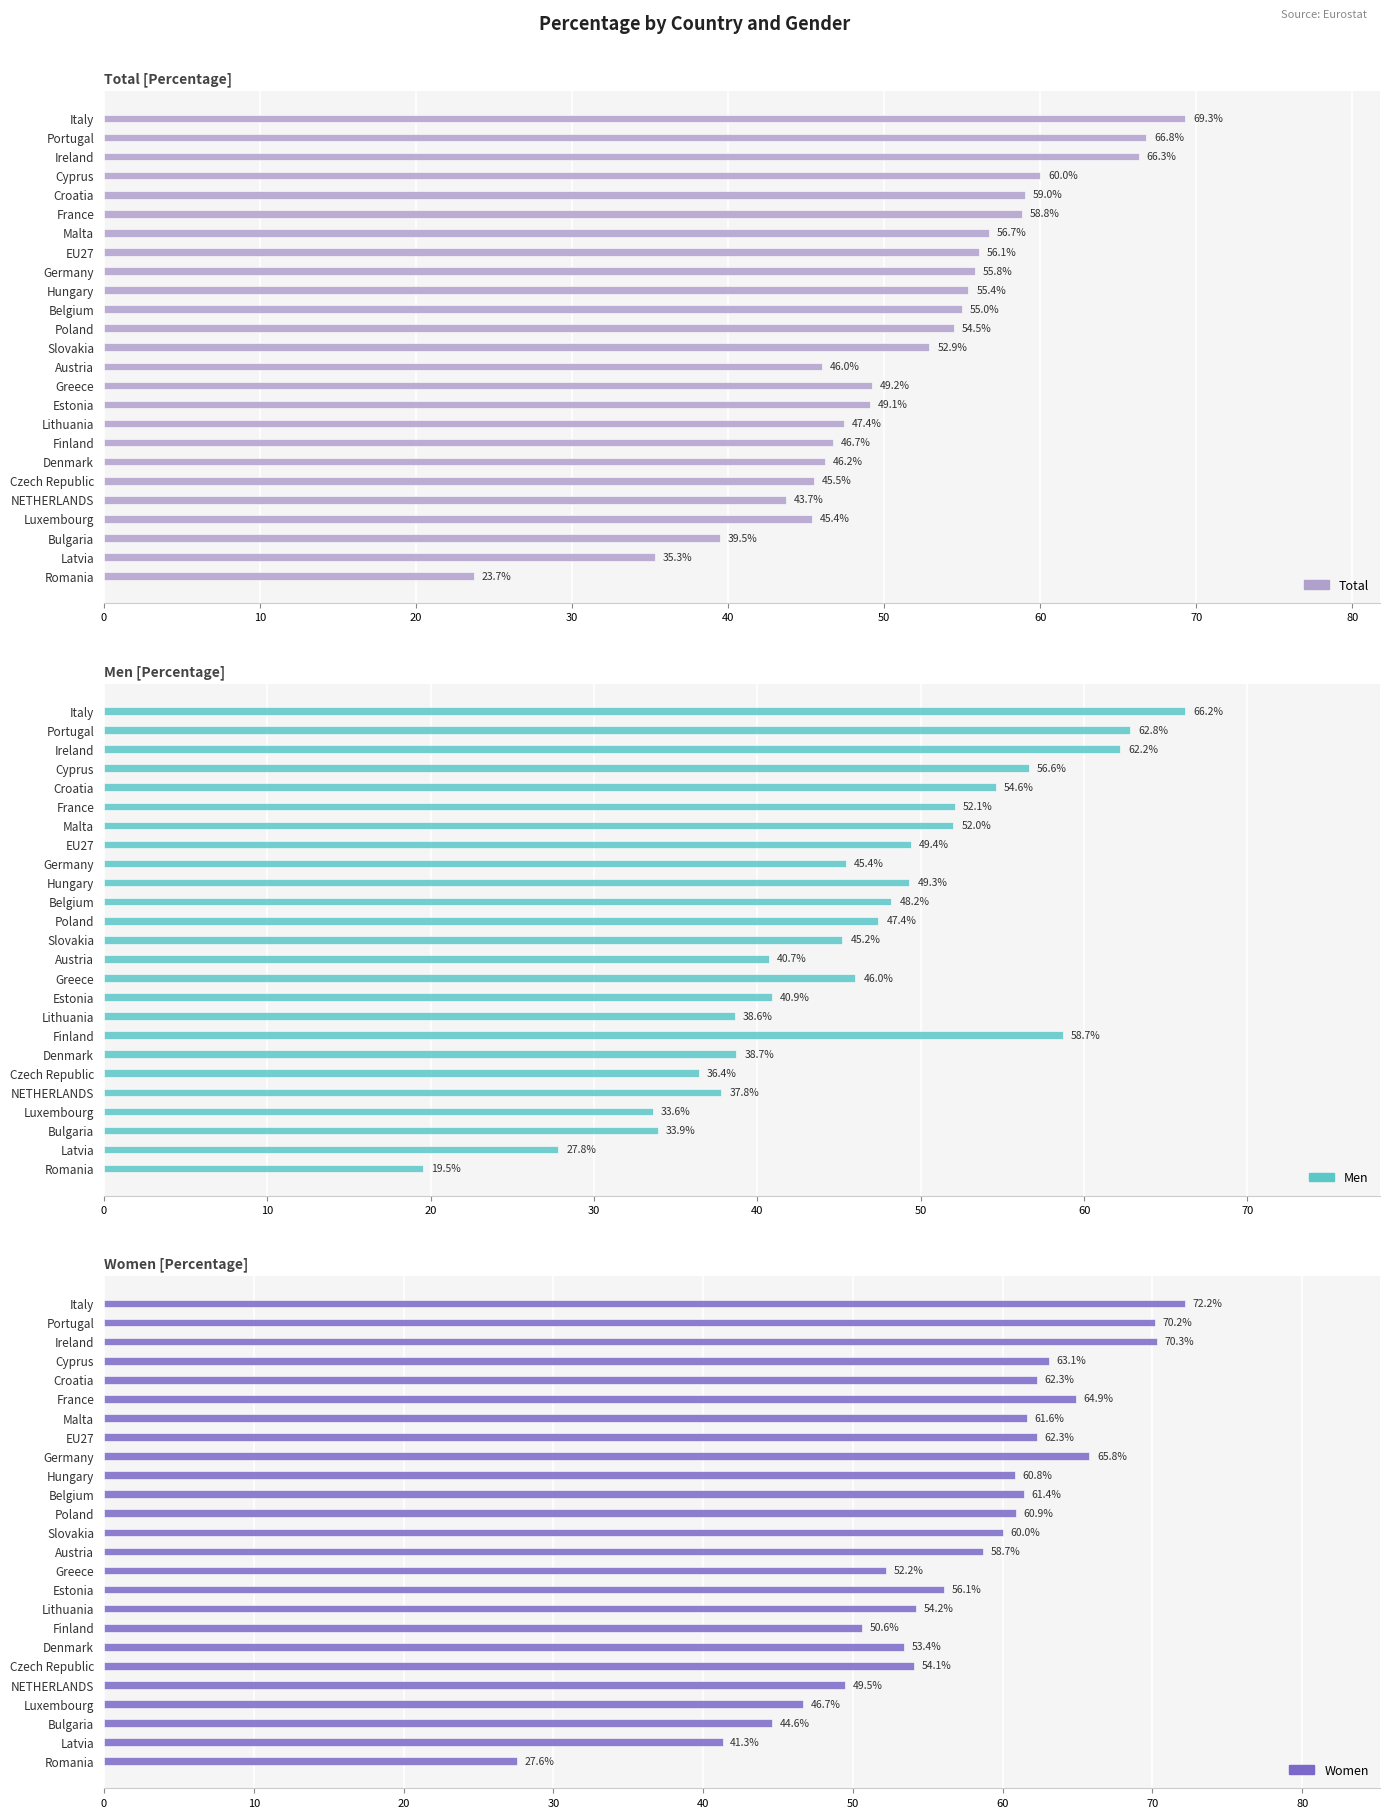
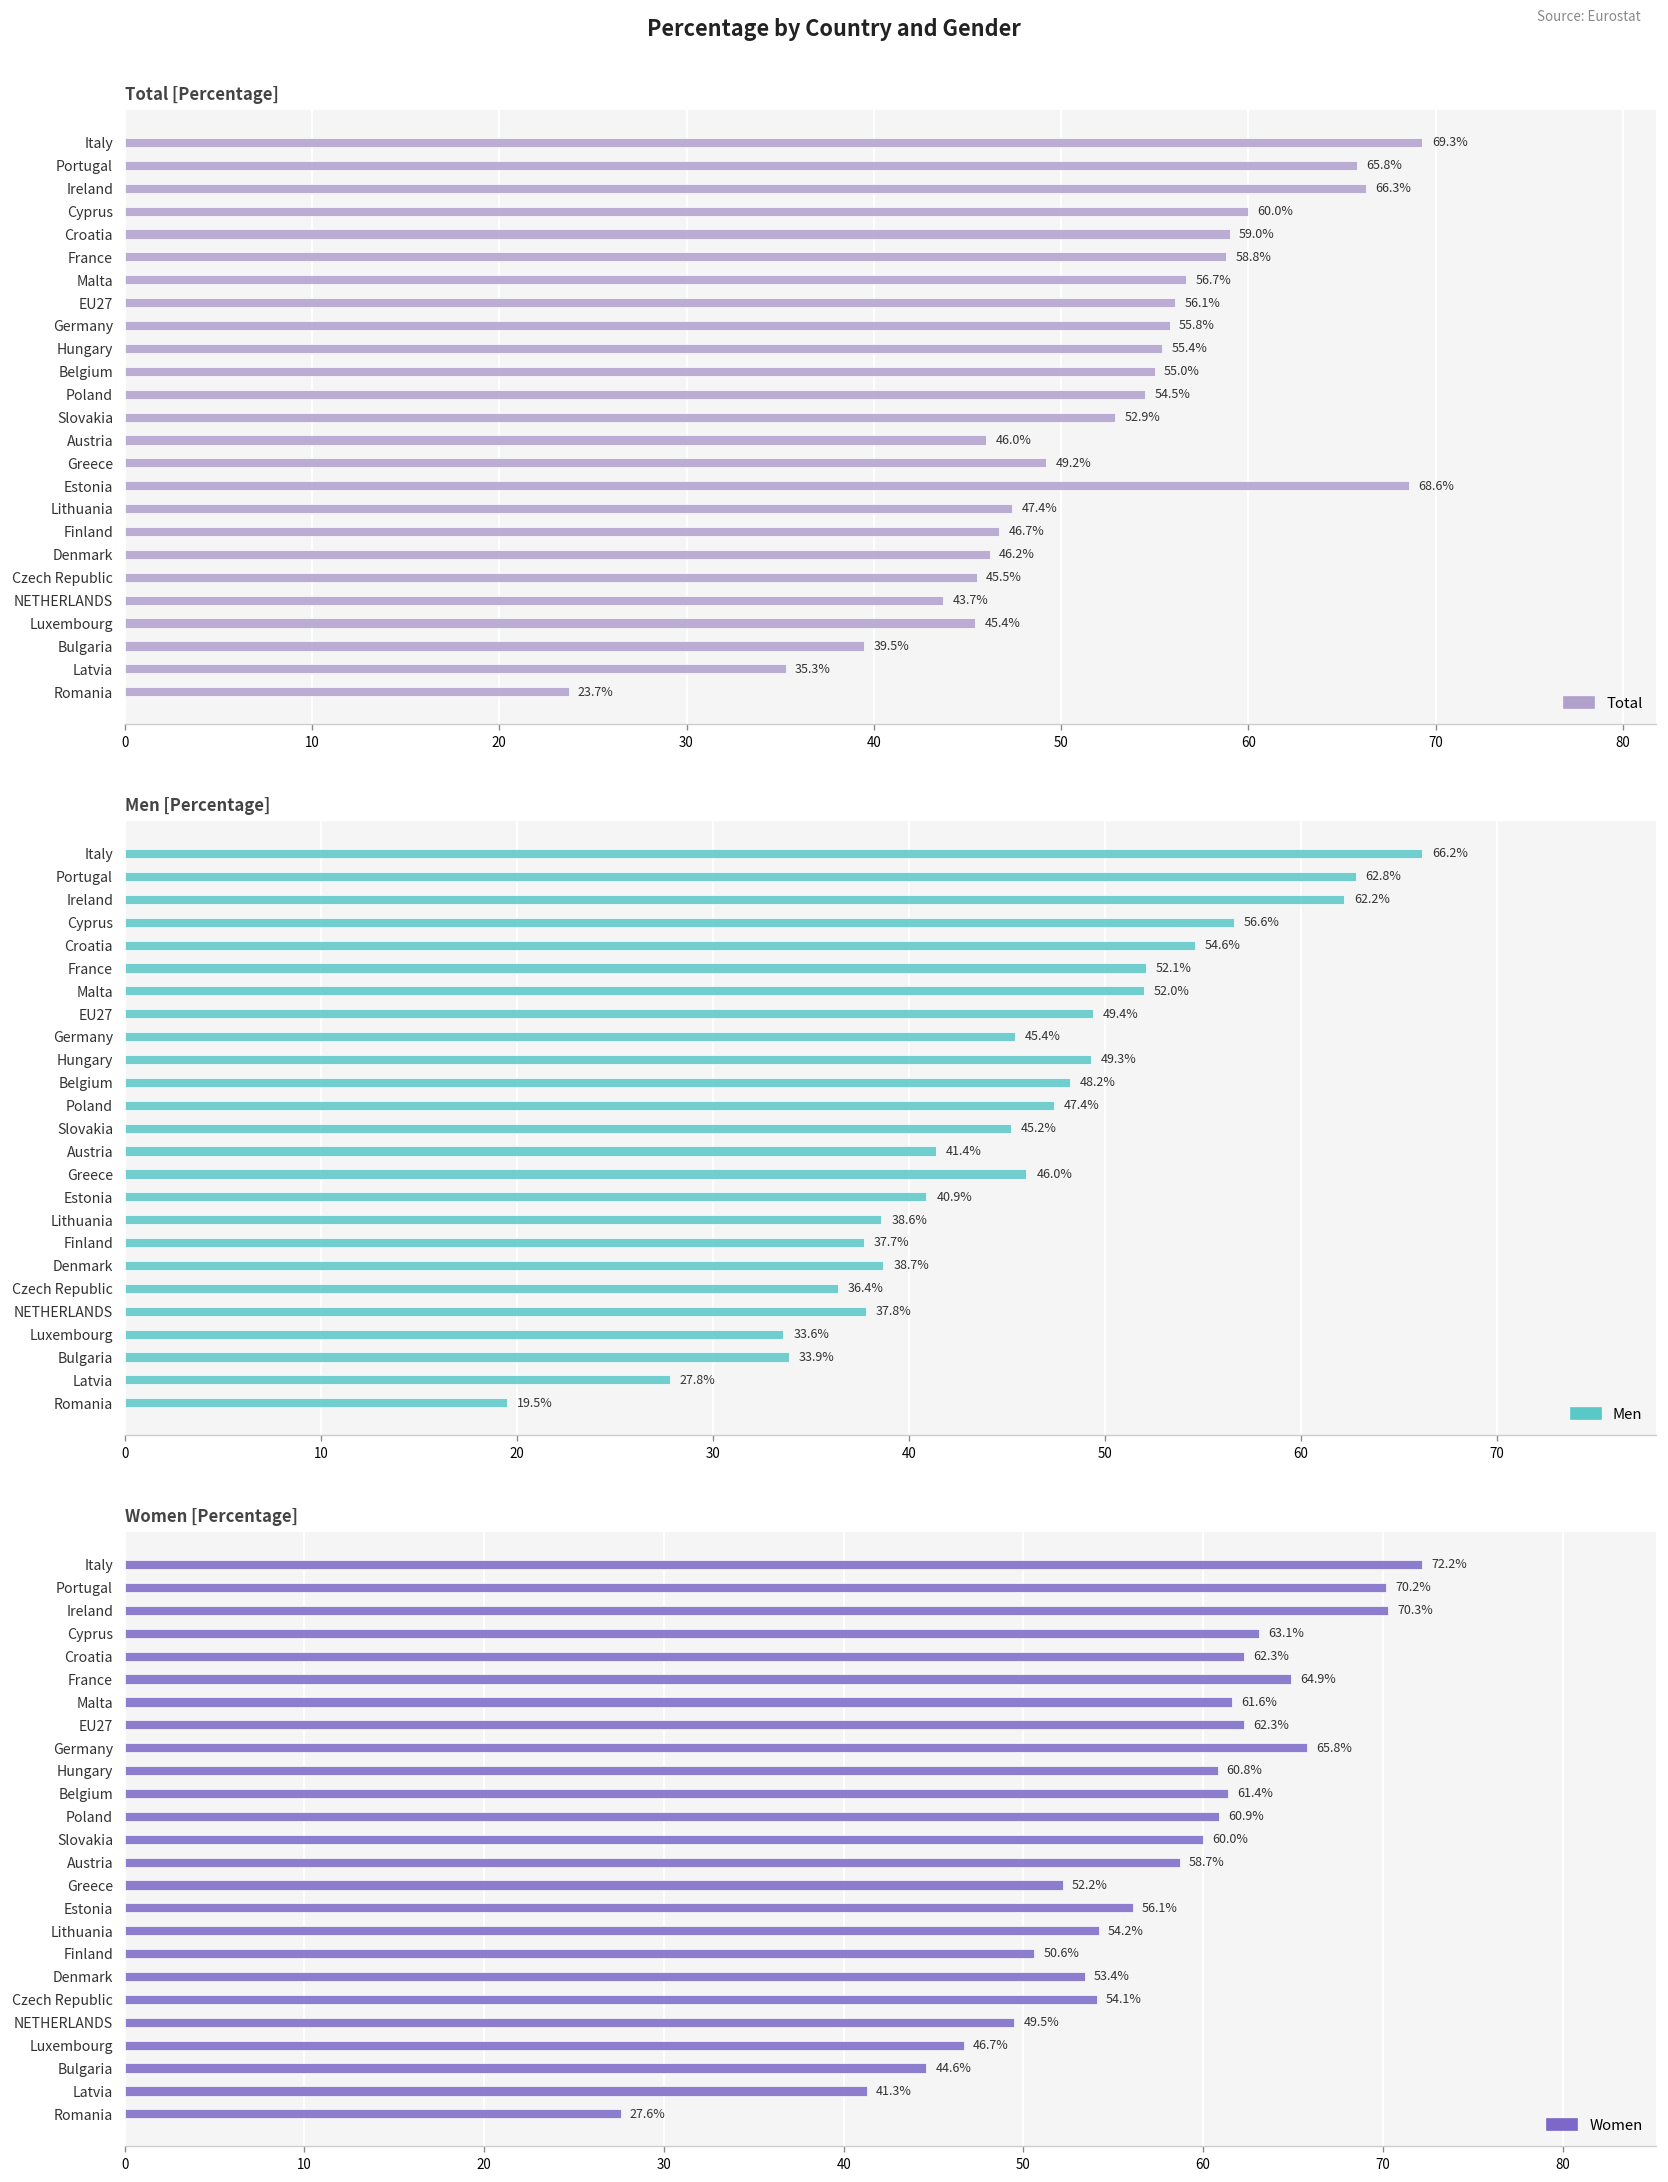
  {
    "Total [Percentage]": {
      "Italy": "69.3%",
-     "Portugal": "66.8%",
+     "Portugal": "65.8%",
      "Ireland": "66.3%",
      "Cyprus": "60.0%",
      "Croatia": "59.0%",
      "France": "58.8%",
      "Malta": "56.7%",
      "EU27": "56.1%",
      "Germany": "55.8%",
      "Hungary": "55.4%",
      "Belgium": "55.0%",
      "Poland": "54.5%",
      "Slovakia": "52.9%",
      "Austria": "46.0%",
      "Greece": "49.2%",
-     "Estonia": "49.1%",
+     "Estonia": "68.6%",
      "Lithuania": "47.4%",
      "Finland": "46.7%",
      "Denmark": "46.2%",
      "Czech Republic": "45.5%",
      "NETHERLANDS": "43.7%",
      "Luxembourg": "45.4%",
      "Bulgaria": "39.5%",
      "Latvia": "35.3%",
      "Romania": "23.7%"
    },
    "Men [Percentage]": {
      "Italy": "66.2%",
      "Portugal": "62.8%",
      "Ireland": "62.2%",
      "Cyprus": "56.6%",
      "Croatia": "54.6%",
      "France": "52.1%",
      "Malta": "52.0%",
      "EU27": "49.4%",
      "Germany": "45.4%",
      "Hungary": "49.3%",
      "Belgium": "48.2%",
      "Poland": "47.4%",
      "Slovakia": "45.2%",
-     "Austria": "40.7%",
+     "Austria": "41.4%",
      "Greece": "46.0%",
      "Estonia": "40.9%",
      "Lithuania": "38.6%",
-     "Finland": "58.7%",
+     "Finland": "37.7%",
      "Denmark": "38.7%",
      "Czech Republic": "36.4%",
      "NETHERLANDS": "37.8%",
      "Luxembourg": "33.6%",
      "Bulgaria": "33.9%",
      "Latvia": "27.8%",
      "Romania": "19.5%"
    },
    "Women [Percentage]": {
      "Italy": "72.2%",
      "Portugal": "70.2%",
      "Ireland": "70.3%",
      "Cyprus": "63.1%",
      "Croatia": "62.3%",
      "France": "64.9%",
      "Malta": "61.6%",
      "EU27": "62.3%",
      "Germany": "65.8%",
      "Hungary": "60.8%",
      "Belgium": "61.4%",
      "Poland": "60.9%",
      "Slovakia": "60.0%",
      "Austria": "58.7%",
      "Greece": "52.2%",
      "Estonia": "56.1%",
      "Lithuania": "54.2%",
      "Finland": "50.6%",
      "Denmark": "53.4%",
      "Czech Republic": "54.1%",
      "NETHERLANDS": "49.5%",
      "Luxembourg": "46.7%",
      "Bulgaria": "44.6%",
      "Latvia": "41.3%",
      "Romania": "27.6%"
    }
  }
